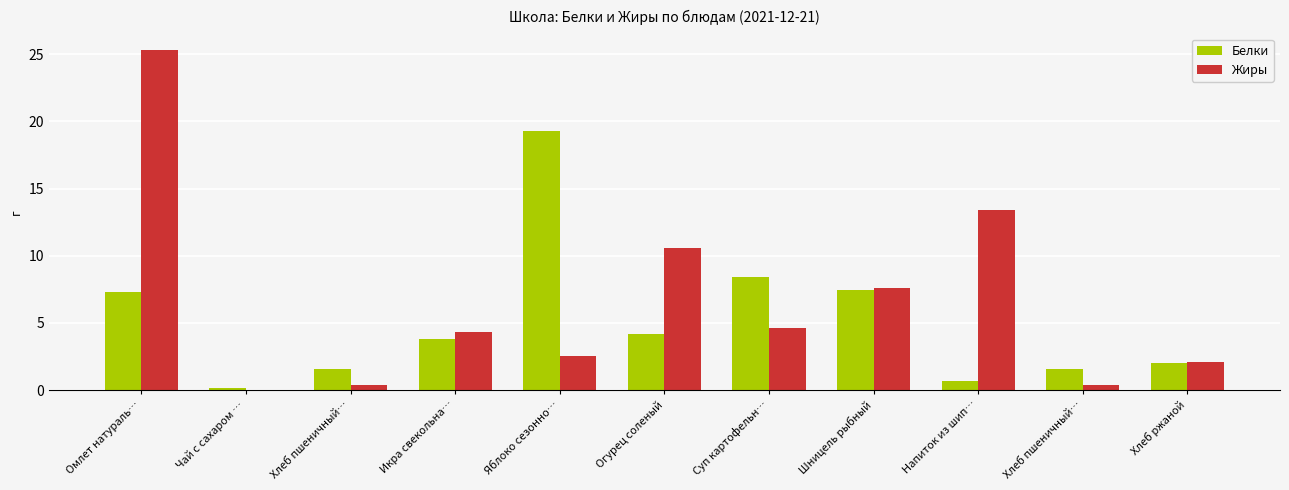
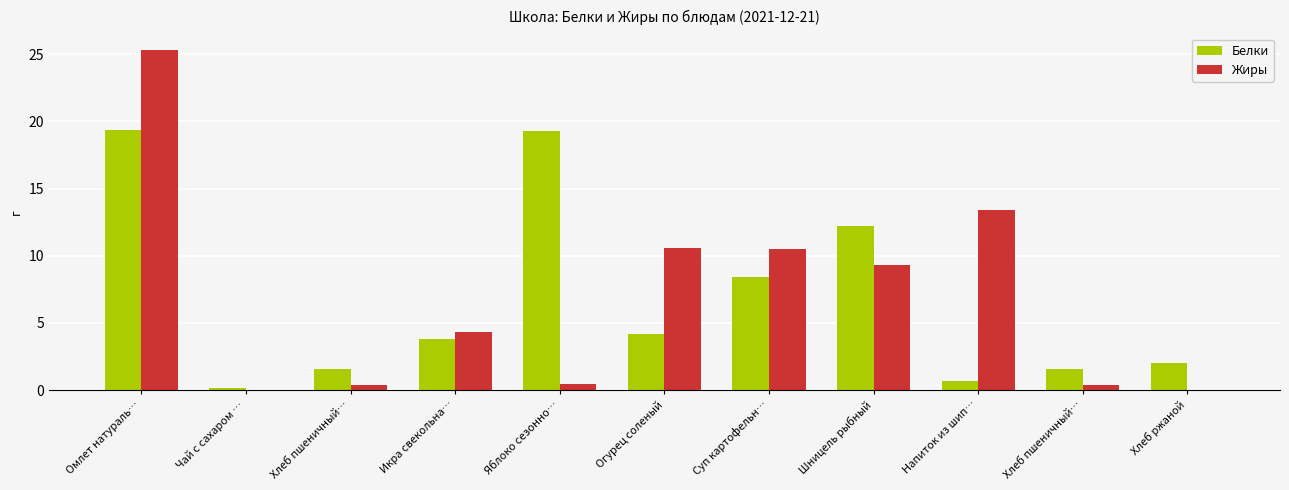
  {
    "Белки": {
-     "Омлет натураль…": 7.3,
+     "Омлет натураль…": 19.4,
      "Икра свекольна…": 3.8,
      "Яблоко сезонно…": 19.3,
      "Огурец соленый": 4.2,
      "Суп картофельн…": 8.4,
-     "Шницель рыбный": 7.5,
+     "Шницель рыбный": 12.3,
      "Напиток из шип…": 0.7,
      "Хлеб ржаной": 2.0
    },
    "Жиры": {
      "Омлет натураль…": 25.3,
      "Икра свекольна…": 4.3,
-     "Яблоко сезонно…": 2.6,
+     "Яблоко сезонно…": 0.5,
      "Огурец соленый": 10.6,
-     "Суп картофельн…": 4.6,
-     "Шницель рыбный": 7.6,
+     "Суп картофельн…": 10.5,
+     "Шницель рыбный": 9.3,
      "Напиток из шип…": 13.4,
-     "Хлеб ржаной": 2.1
+     "Хлеб ржаной": 0.0
    }
  }
